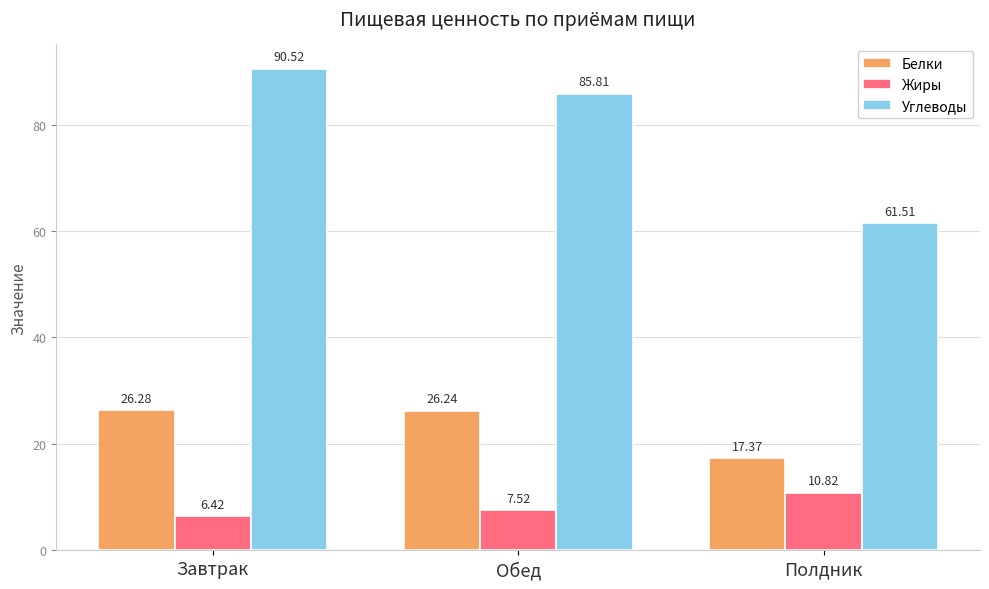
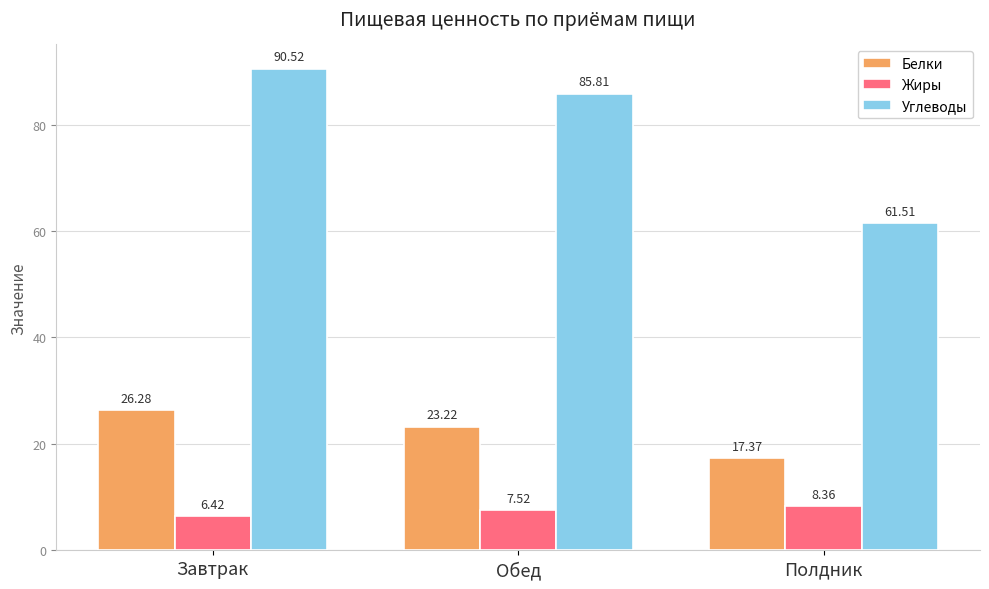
  {
    "Белки": {
      "Завтрак": 26.28,
-     "Обед": 26.24,
+     "Обед": 23.22,
      "Полдник": 17.37
    },
    "Жиры": {
      "Завтрак": 6.42,
      "Обед": 7.52,
-     "Полдник": 10.82
+     "Полдник": 8.36
    },
    "Углеводы": {
      "Завтрак": 90.52,
      "Обед": 85.81,
      "Полдник": 61.51
    }
  }
